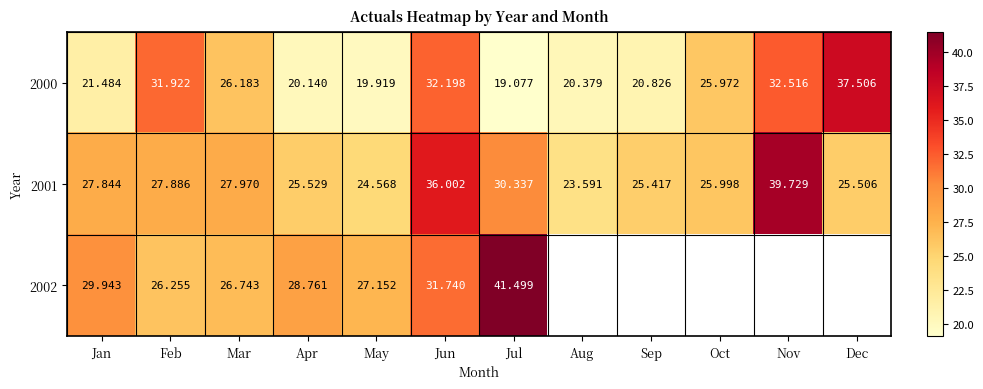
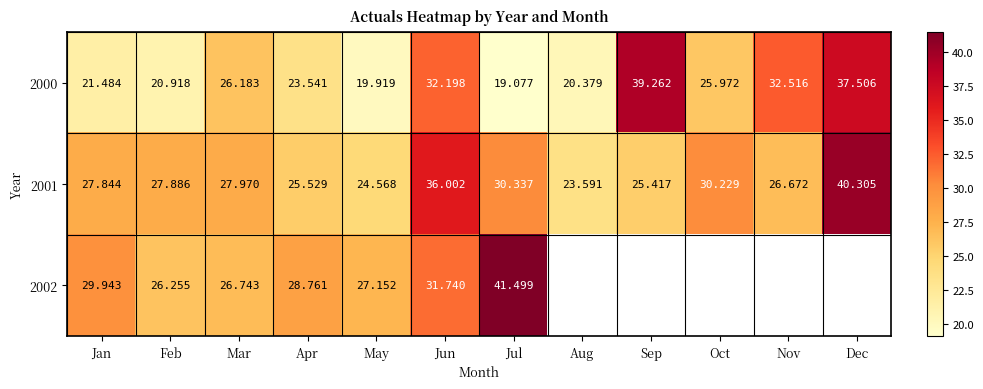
  {
    "2000": {
      "Jan": 21.484,
-     "Feb": 31.922,
+     "Feb": 20.918,
      "Mar": 26.183,
-     "Apr": 20.140,
+     "Apr": 23.541,
      "May": 19.919,
      "Jun": 32.198,
      "Jul": 19.077,
      "Aug": 20.379,
-     "Sep": 20.826,
+     "Sep": 39.262,
      "Oct": 25.972,
      "Nov": 32.516,
      "Dec": 37.506
    },
    "2001": {
      "Jan": 27.844,
      "Feb": 27.886,
      "Mar": 27.970,
      "Apr": 25.529,
      "May": 24.568,
      "Jun": 36.002,
      "Jul": 30.337,
      "Aug": 23.591,
      "Sep": 25.417,
-     "Oct": 25.998,
-     "Nov": 39.729,
-     "Dec": 25.506
+     "Oct": 30.229,
+     "Nov": 26.672,
+     "Dec": 40.305
    },
    "2002": {
      "Jan": 29.943,
      "Feb": 26.255,
      "Mar": 26.743,
      "Apr": 28.761,
      "May": 27.152,
      "Jun": 31.740,
      "Jul": 41.499
    }
  }
